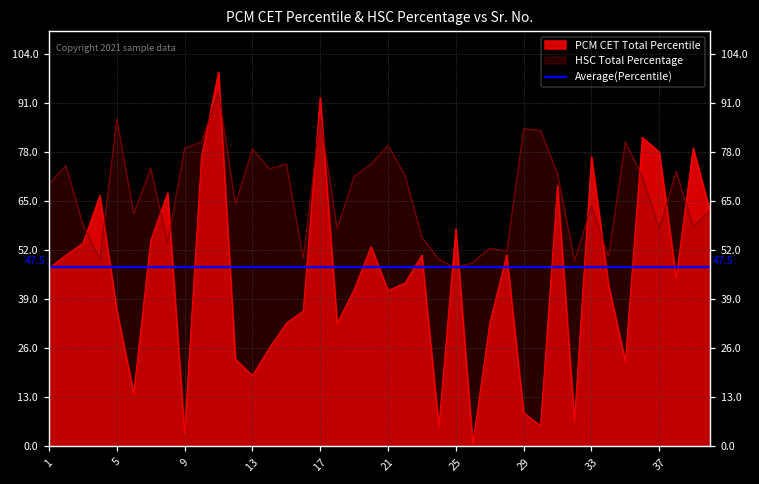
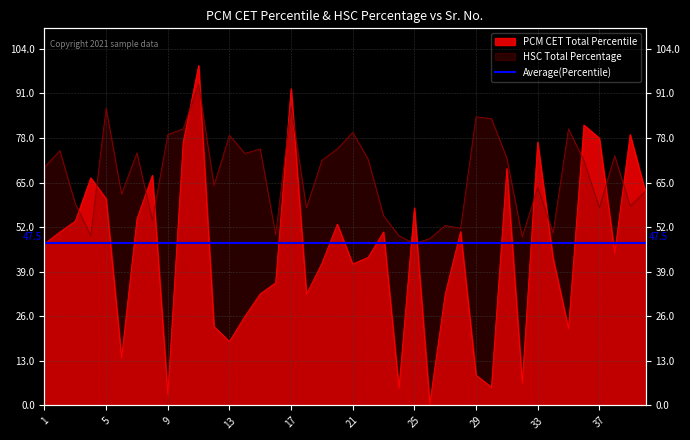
  {
    "PCM CET Total Percentile": {
-     "5": 36,
+     "5": 60,
      "9": 3,
      "13": 19,
      "17": 92,
      "21": 41,
      "25": 58,
      "29": 9,
      "33": 77,
      "37": 78
    },
    "HSC Total Percentage": {
      "1": 70,
      "5": 87,
      "9": 79,
      "13": 79,
      "17": 87,
      "21": 80,
      "29": 84,
      "33": 64,
      "37": 58
    },
    "Average(Percentile)": {
      "5": 48,
      "9": 48,
      "13": 48,
      "17": 48,
      "21": 48,
      "29": 48,
      "33": 48,
      "37": 48
    }
  }
